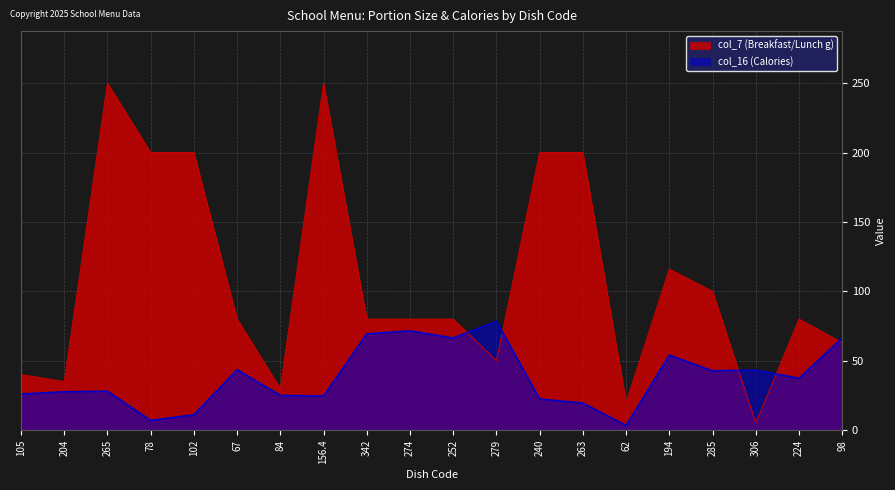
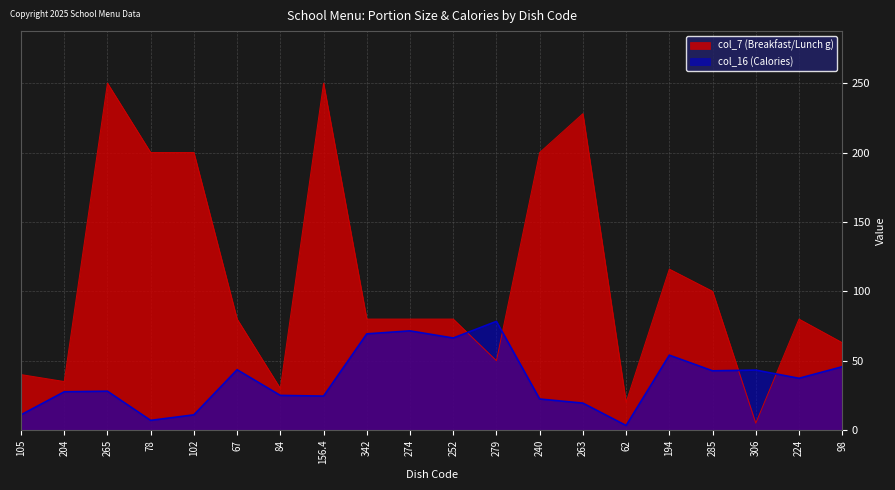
  {
    "col_7 (Breakfast/Lunch g)": {
      "105": 40,
      "204": 35,
      "265": 250,
      "78": 200,
      "102": 200,
      "67": 80,
      "84": 30,
      "156.4": 250,
      "342": 80,
      "274": 80,
      "252": 80,
      "279": 50,
      "240": 200,
-     "263": 200,
+     "263": 228,
      "62": 20,
      "194": 116,
      "285": 100,
      "306": 5,
      "224": 80,
      "98": 63
    },
    "col_16 (Calories)": {
-     "105": 26,
+     "105": 11,
      "204": 28,
      "265": 28,
      "78": 7,
      "102": 11,
      "67": 44,
      "84": 25,
      "156.4": 25,
      "342": 69,
      "274": 72,
      "252": 66,
      "279": 78,
      "240": 22,
      "263": 19,
      "62": 3,
      "194": 54,
      "285": 43,
      "306": 43,
      "224": 37,
-     "98": 66
+     "98": 46
    }
  }
